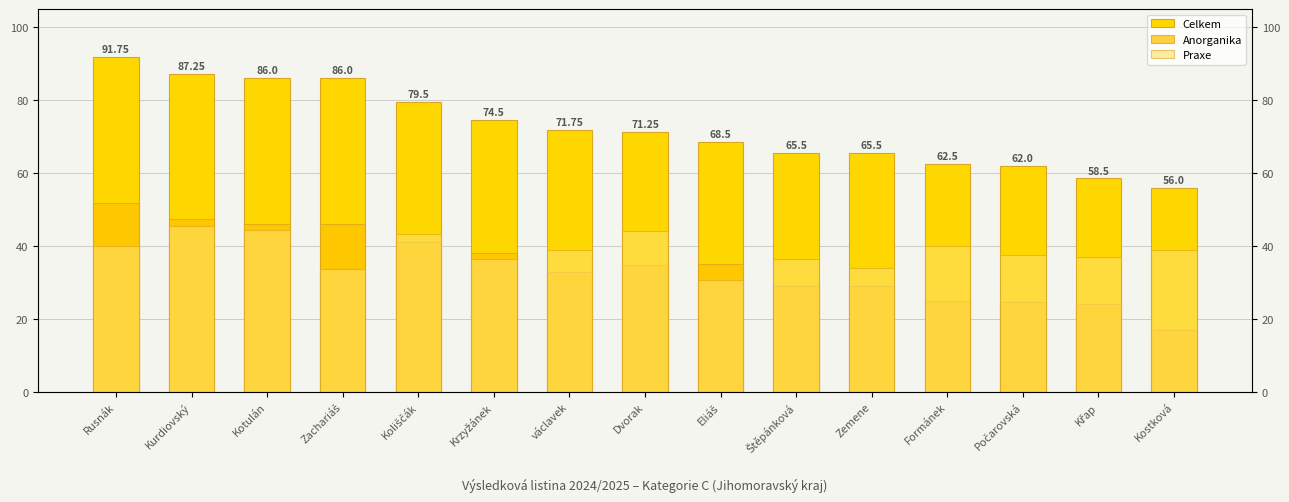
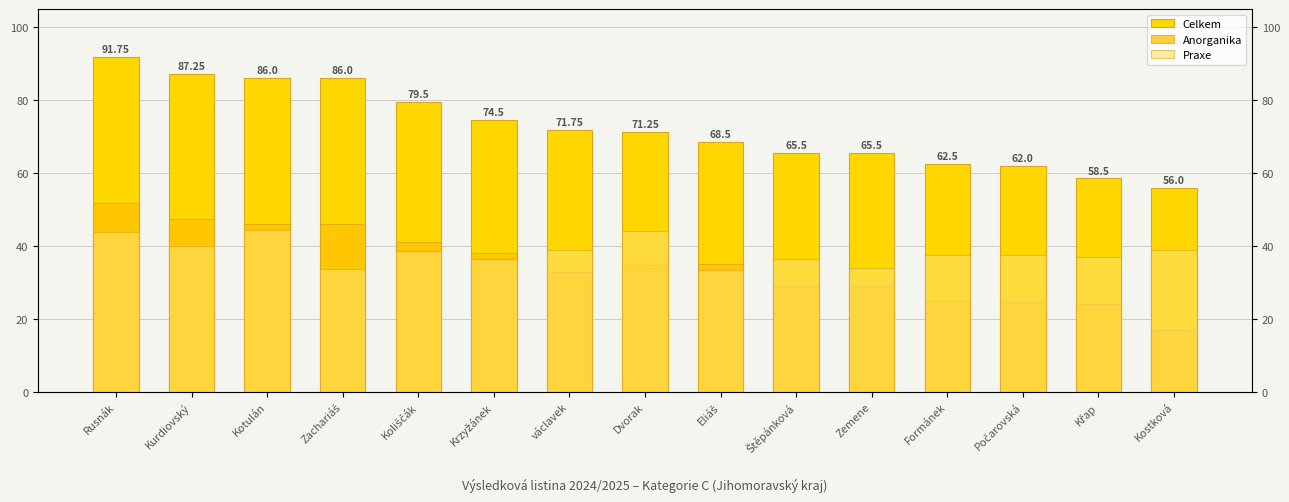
  {
    "Praxe": {
-     "Rusnák": 40,
-     "Kurdiovský": 45,
-     "Koliščák": 43,
-     "Eliáš": 31,
-     "Formánek": 40
+     "Rusnák": 44,
+     "Kurdiovský": 40,
+     "Koliščák": 39,
+     "Eliáš": 34,
+     "Formánek": 38
    }
  }
